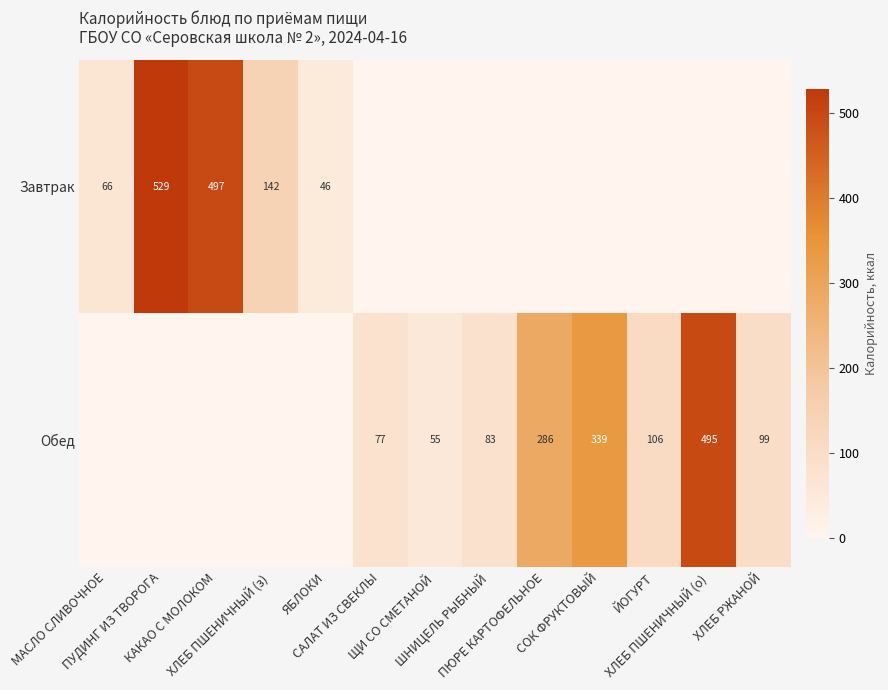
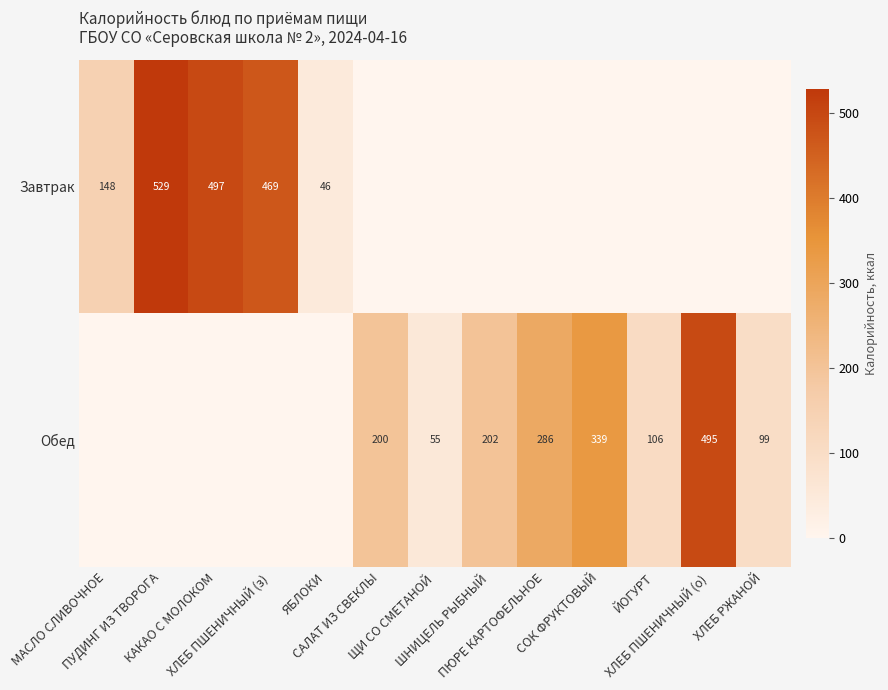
  {
    "Завтрак": {
-     "МАСЛО СЛИВОЧНОЕ": 66,
+     "МАСЛО СЛИВОЧНОЕ": 148,
      "ПУДИНГ ИЗ ТВОРОГА": 529,
      "КАКАО С МОЛОКОМ": 497,
-     "ХЛЕБ ПШЕНИЧНЫЙ (з)": 142,
+     "ХЛЕБ ПШЕНИЧНЫЙ (з)": 469,
      "ЯБЛОКИ": 46
    },
    "Обед": {
-     "САЛАТ ИЗ СВЕКЛЫ": 77,
+     "САЛАТ ИЗ СВЕКЛЫ": 200,
      "ЩИ СО СМЕТАНОЙ": 55,
-     "ШНИЦЕЛЬ РЫБНЫЙ": 83,
+     "ШНИЦЕЛЬ РЫБНЫЙ": 202,
      "ПЮРЕ КАРТОФЕЛЬНОЕ": 286,
      "СОК ФРУКТОВЫЙ": 339,
      "ЙОГУРТ": 106,
      "ХЛЕБ ПШЕНИЧНЫЙ (о)": 495,
      "ХЛЕБ РЖАНОЙ": 99
    }
  }
